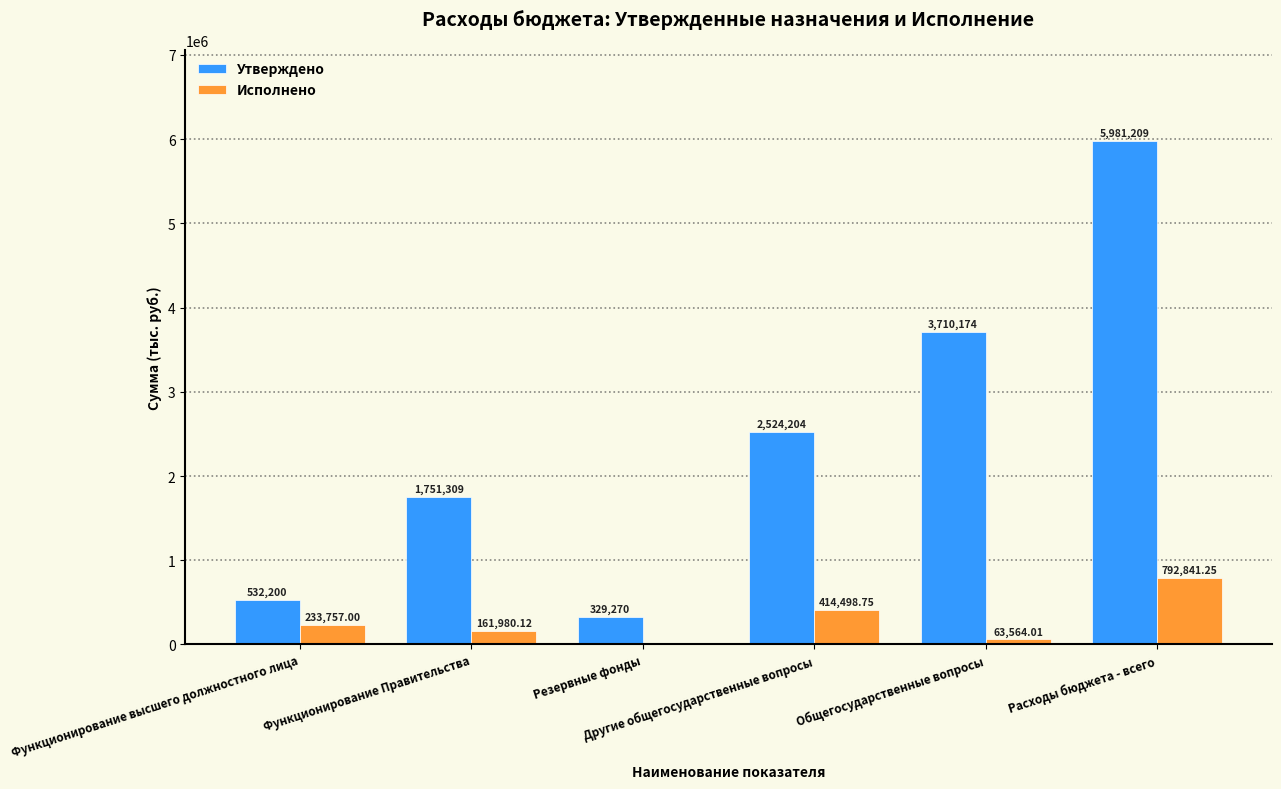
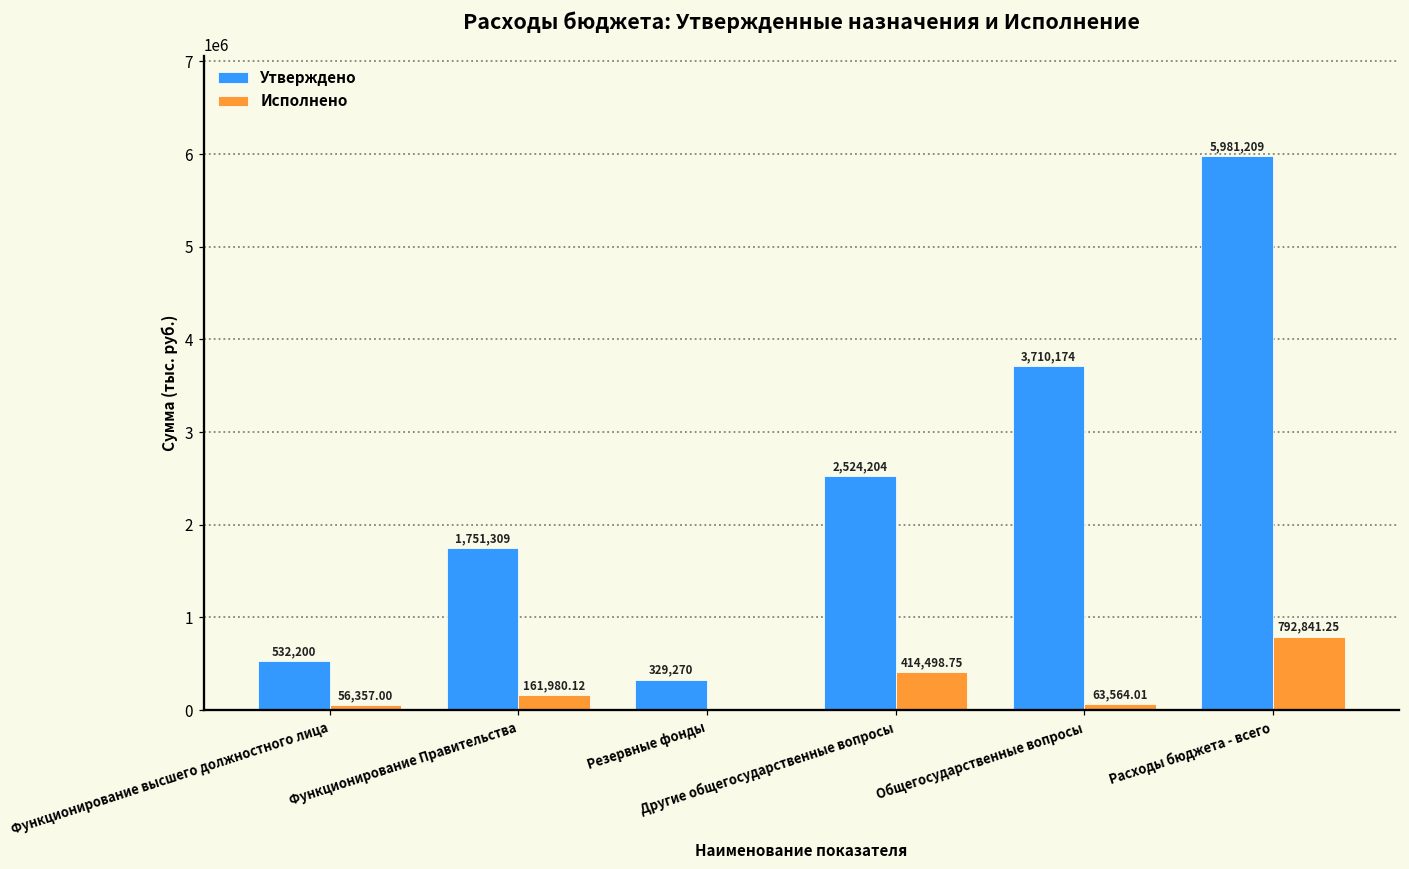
  {
    "Утверждено": {
      "Функционирование высшего должностного лица": "532,200",
      "Функционирование Правительства": "1,751,309",
      "Резервные фонды": "329,270",
      "Другие общегосударственные вопросы": "2,524,204",
      "Общегосударственные вопросы": "3,710,174",
      "Расходы бюджета - всего": "5,981,209"
    },
    "Исполнено": {
-     "Функционирование высшего должностного лица": "233,757.00",
+     "Функционирование высшего должностного лица": "56,357.00",
      "Функционирование Правительства": "161,980.12",
      "Другие общегосударственные вопросы": "414,498.75",
      "Общегосударственные вопросы": "63,564.01",
      "Расходы бюджета - всего": "792,841.25"
    }
  }
